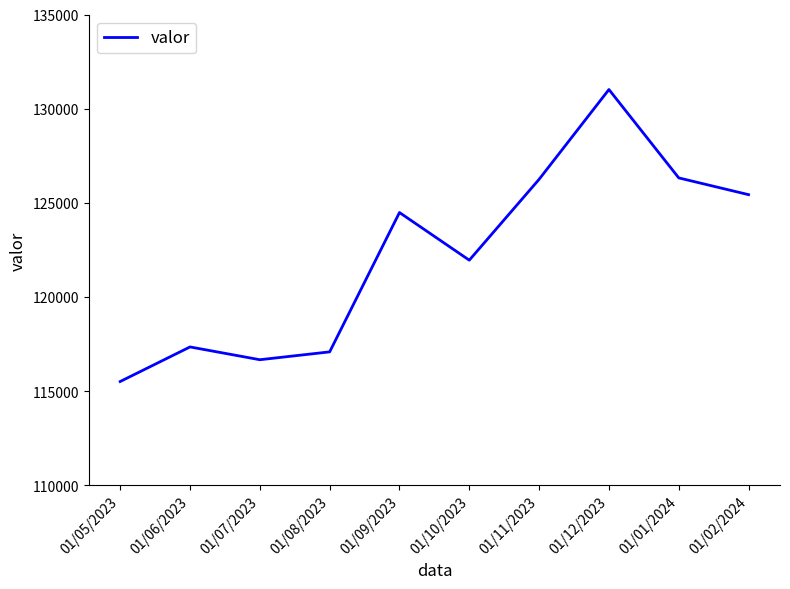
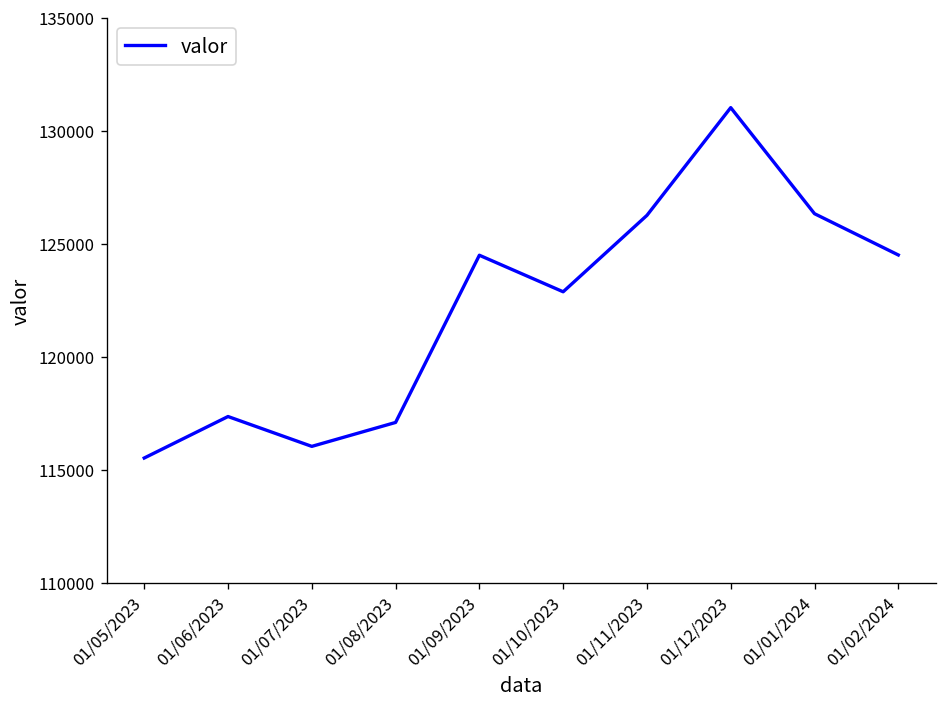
  {
    "01/05/2023": 115500,
    "01/06/2023": 117300,
-   "01/07/2023": 116700,
+   "01/07/2023": 116000,
    "01/08/2023": 117100,
    "01/09/2023": 124500,
-   "01/10/2023": 122000,
+   "01/10/2023": 122900,
    "01/11/2023": 126200,
    "01/12/2023": 131000,
    "01/01/2024": 126300,
-   "01/02/2024": 125400
+   "01/02/2024": 124500
  }
